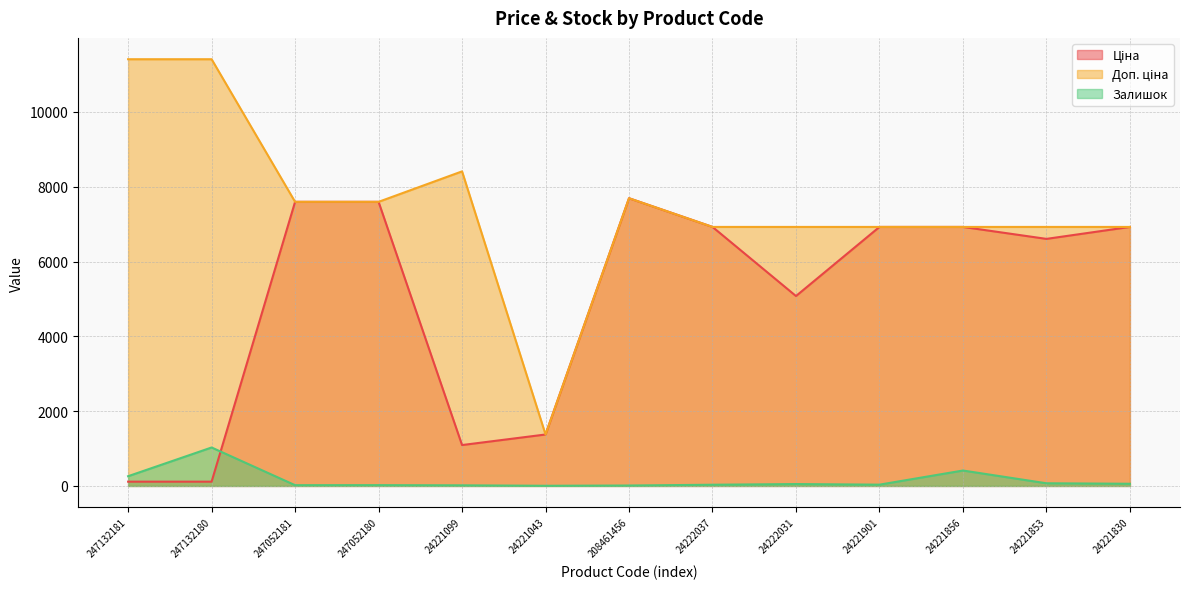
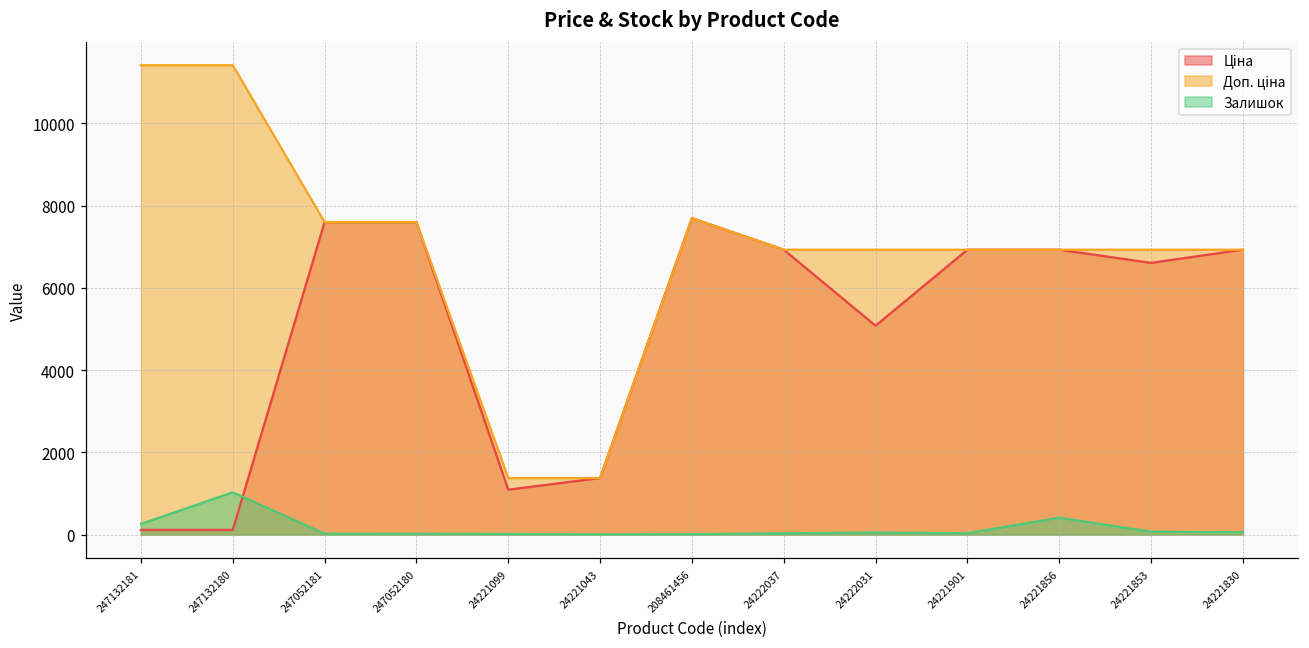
  {
    "Ціна": {
      "247132181": 100,
      "247132180": 100,
      "24221099": 1100,
      "24222031": 5100,
      "24221853": 6600
    },
    "Доп. ціна": {
      "247132181": 11400,
      "247132180": 11400,
-     "24221099": 8400,
+     "24221099": 1400,
      "24222031": 6900,
      "24221853": 6900
    },
    "Залишок": {
      "247132181": 300,
      "247132180": 1000,
      "247052181": 0,
      "247052180": 0,
      "24221099": 0,
      "24221043": 0,
      "208461456": 0,
      "24222037": 0,
      "24222031": 100,
      "24221901": 0,
      "24221856": 400,
      "24221853": 100,
      "24221830": 100
    }
  }
